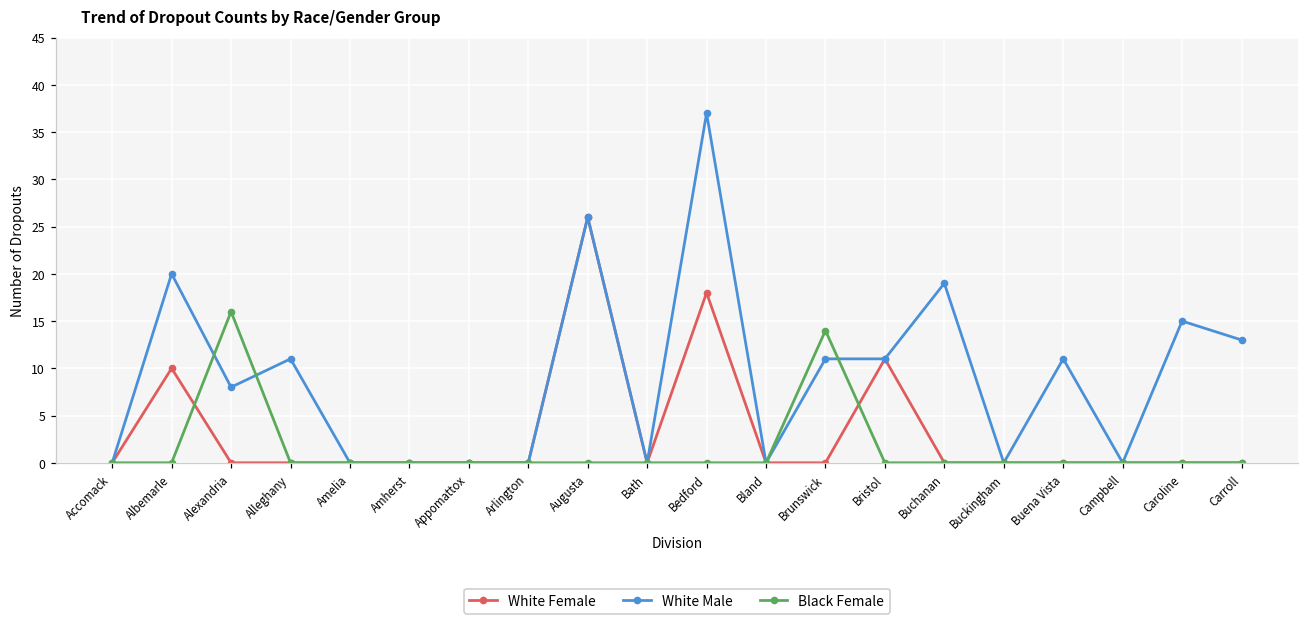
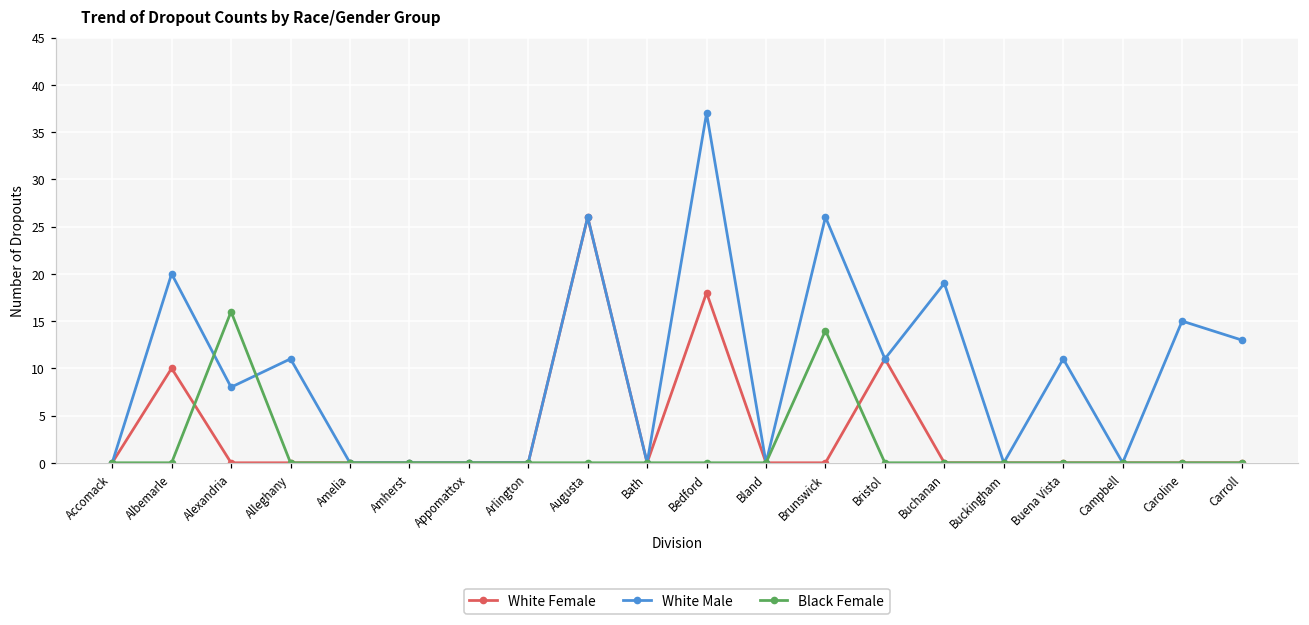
  {
    "White Female": {
      "Albemarle": 10,
      "Alexandria": 0,
      "Bedford": 18,
      "Brunswick": 0
    },
    "White Male": {
      "Albemarle": 20,
      "Alexandria": 8,
      "Alleghany": 11,
      "Bedford": 37,
-     "Brunswick": 11,
+     "Brunswick": 26,
      "Buchanan": 19,
      "Buena Vista": 11,
      "Caroline": 15,
      "Carroll": 13
    },
    "Black Female": {
      "Albemarle": 0,
      "Alexandria": 16,
      "Augusta": 0,
      "Bedford": 0,
      "Brunswick": 14,
      "Bristol": 0
    }
  }
